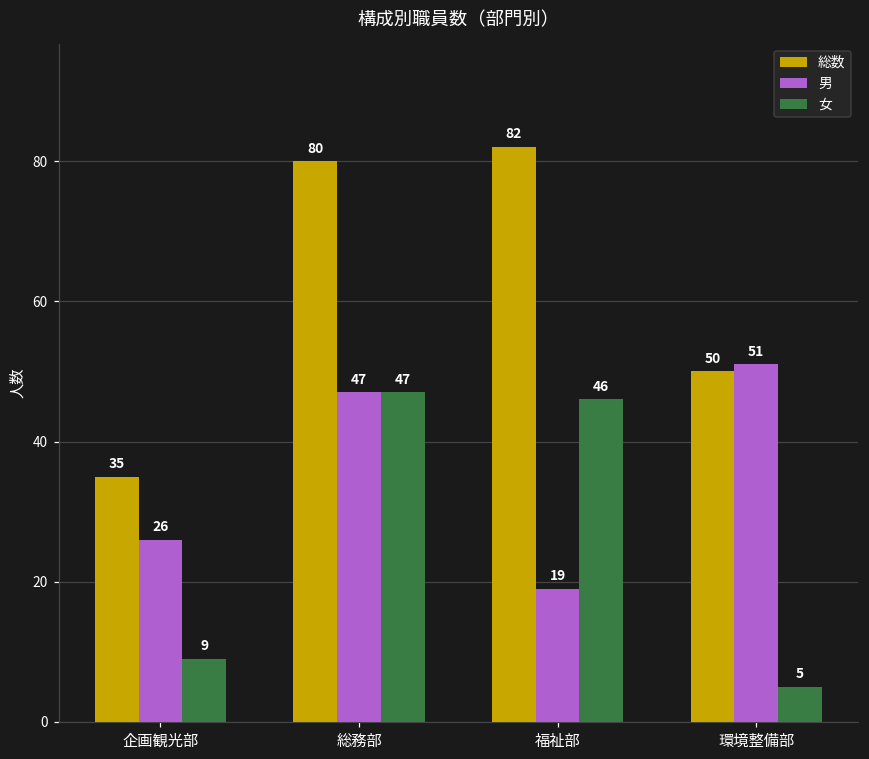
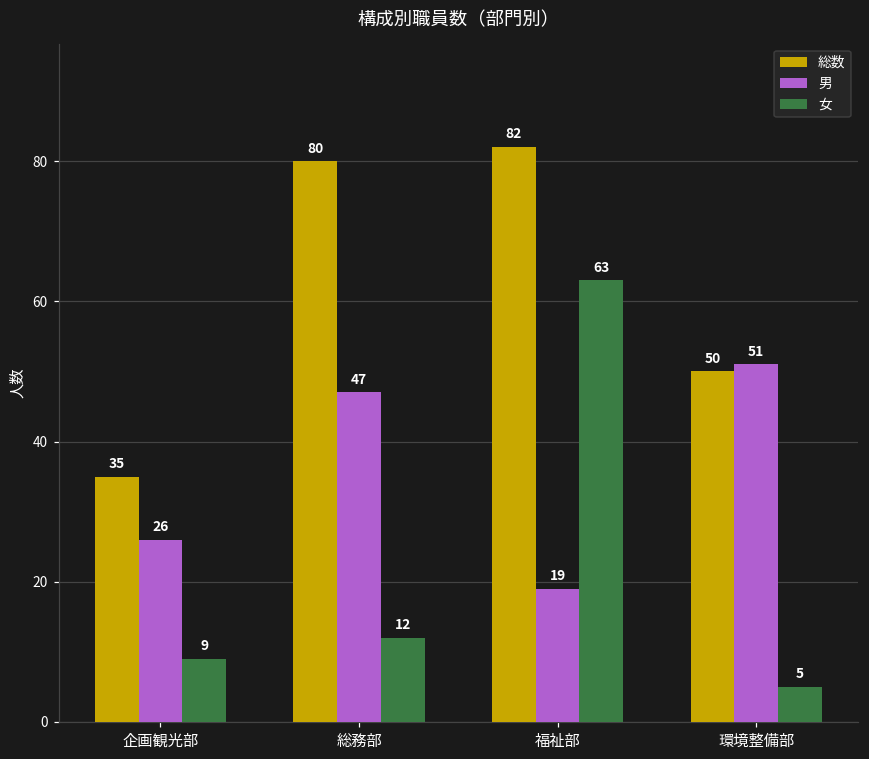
  {
    "総数": {
      "企画観光部": 35,
      "総務部": 80,
      "福祉部": 82,
      "環境整備部": 50
    },
    "男": {
      "企画観光部": 26,
      "総務部": 47,
      "福祉部": 19,
      "環境整備部": 51
    },
    "女": {
      "企画観光部": 9,
-     "総務部": 47,
-     "福祉部": 46,
+     "総務部": 12,
+     "福祉部": 63,
      "環境整備部": 5
    }
  }
